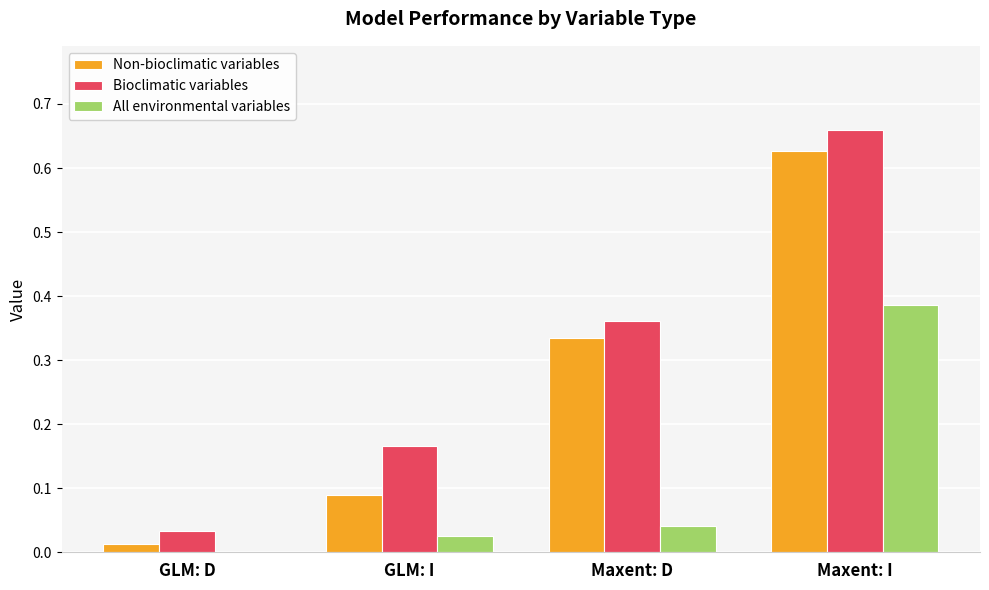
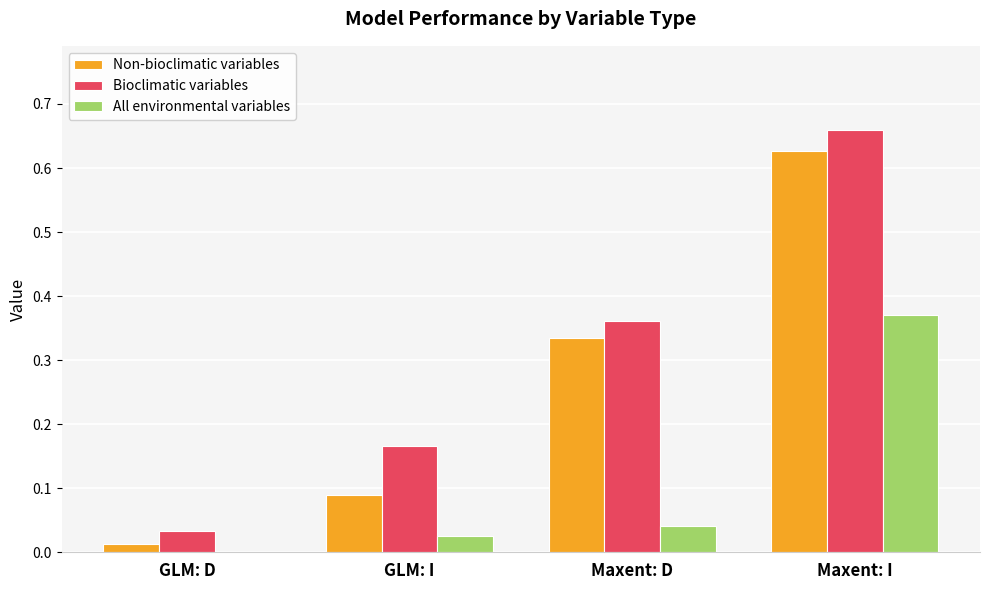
  {
    "Non-bioclimatic variables": {
      "GLM: D": 0.01,
      "GLM: I": 0.09,
      "Maxent: D": 0.33,
      "Maxent: I": 0.63
    },
    "Bioclimatic variables": {
      "GLM: D": 0.03,
      "GLM: I": 0.17,
      "Maxent: D": 0.36,
      "Maxent: I": 0.66
    },
    "All environmental variables": {
      "GLM: I": 0.03,
      "Maxent: D": 0.04,
-     "Maxent: I": 0.39
+     "Maxent: I": 0.37
    }
  }
